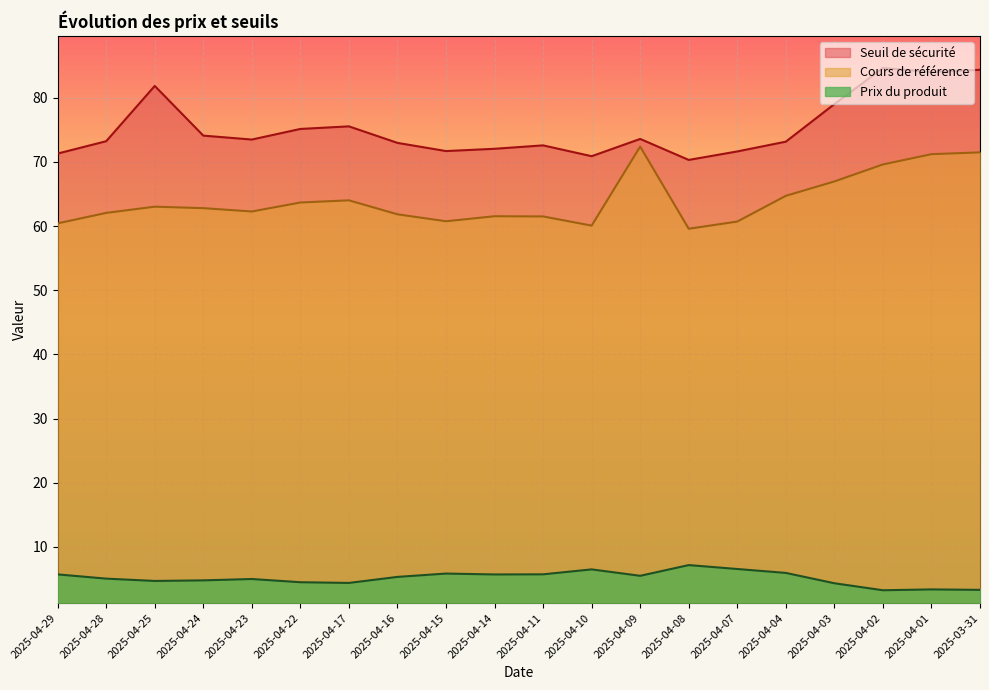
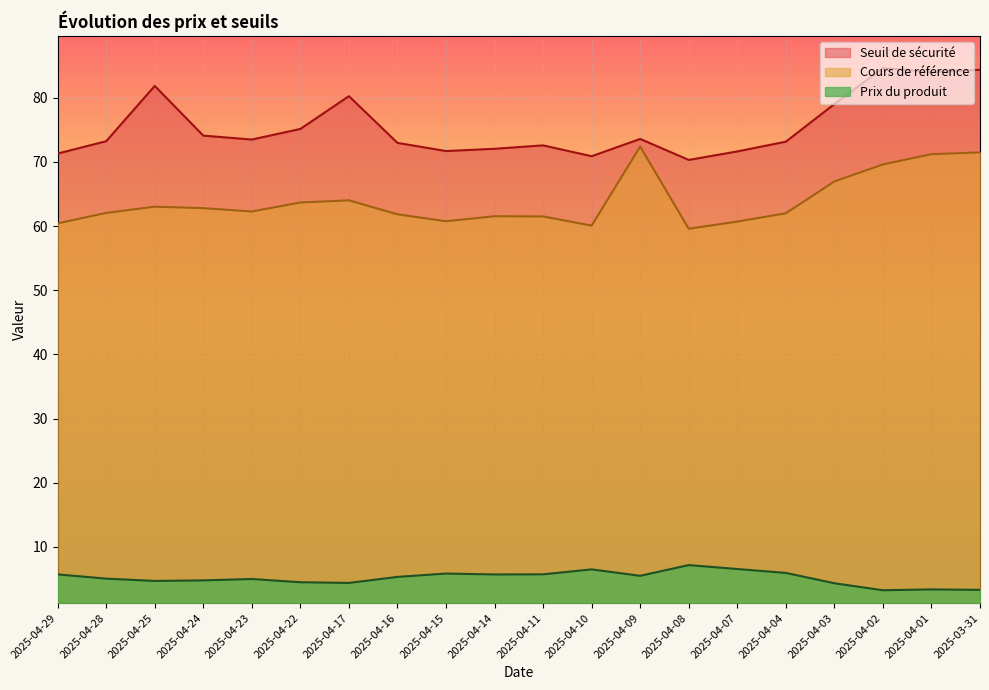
  {
    "Seuil de sécurité": {
      "2025-04-29": 71,
      "2025-04-28": 73,
      "2025-04-25": 82,
      "2025-04-24": 74,
      "2025-04-23": 73,
      "2025-04-22": 75,
-     "2025-04-17": 76,
+     "2025-04-17": 80,
      "2025-04-16": 73,
      "2025-04-15": 72,
      "2025-04-14": 72,
      "2025-04-11": 73,
      "2025-04-10": 71,
      "2025-04-09": 74,
      "2025-04-08": 70,
      "2025-04-07": 72,
      "2025-04-04": 73,
      "2025-04-03": 79,
      "2025-03-31": 84
    },
    "Cours de référence": {
      "2025-04-29": 60,
      "2025-04-28": 62,
      "2025-04-25": 63,
      "2025-04-24": 63,
      "2025-04-23": 62,
      "2025-04-22": 64,
      "2025-04-17": 64,
      "2025-04-16": 62,
      "2025-04-15": 61,
      "2025-04-14": 62,
      "2025-04-11": 62,
      "2025-04-10": 60,
      "2025-04-09": 72,
      "2025-04-08": 60,
      "2025-04-07": 61,
-     "2025-04-04": 65,
+     "2025-04-04": 62,
      "2025-04-03": 67,
      "2025-04-02": 70,
      "2025-04-01": 71,
      "2025-03-31": 71
    },
    "Prix du produit": {
      "2025-04-29": 6,
      "2025-04-28": 5,
      "2025-04-25": 5,
      "2025-04-24": 5,
      "2025-04-23": 5,
      "2025-04-22": 5,
      "2025-04-17": 4,
      "2025-04-16": 5,
      "2025-04-15": 6,
      "2025-04-14": 6,
      "2025-04-11": 6,
      "2025-04-10": 7,
      "2025-04-09": 6,
      "2025-04-08": 7,
      "2025-04-07": 7,
      "2025-04-04": 6,
      "2025-04-03": 4,
      "2025-04-02": 3,
      "2025-04-01": 3,
      "2025-03-31": 3
    }
  }
